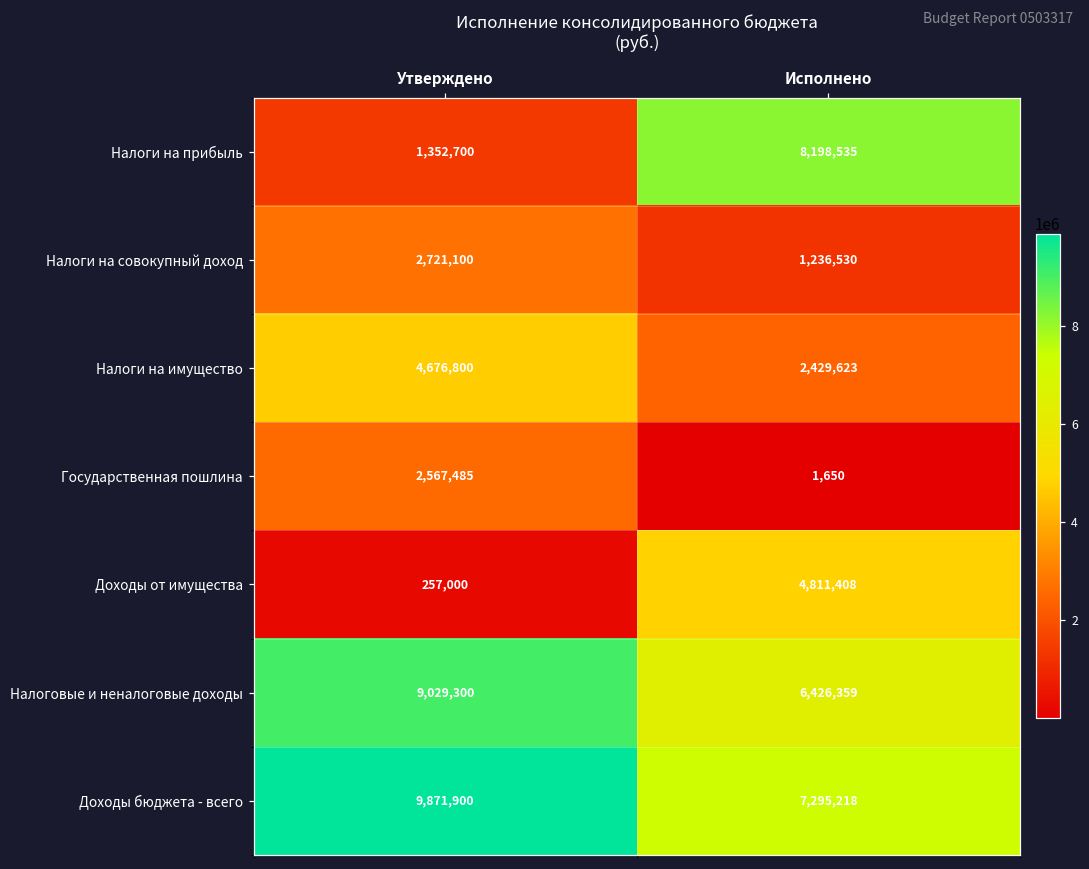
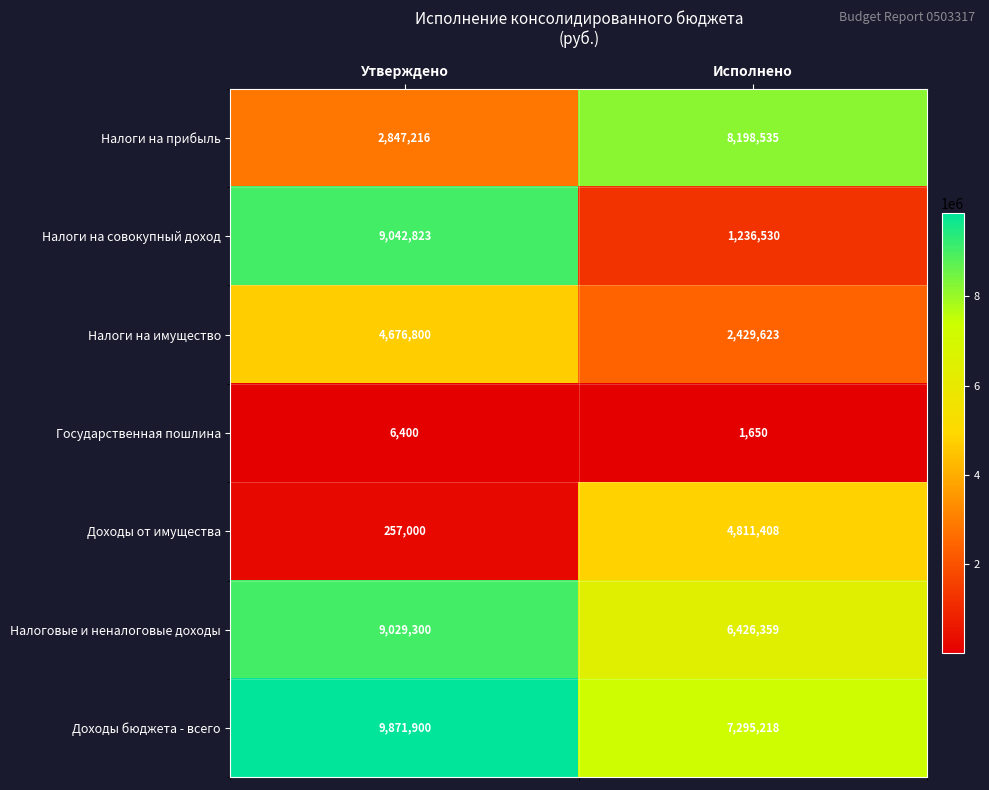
  {
    "Налоги на прибыль": {
-     "Утверждено": "1,352,700"
+     "Утверждено": "2,847,216"
    },
    "Налоги на совокупный доход": {
-     "Утверждено": "2,721,100"
+     "Утверждено": "9,042,823"
    },
    "Государственная пошлина": {
-     "Утверждено": "2,567,485"
+     "Утверждено": "6,400"
    }
  }
